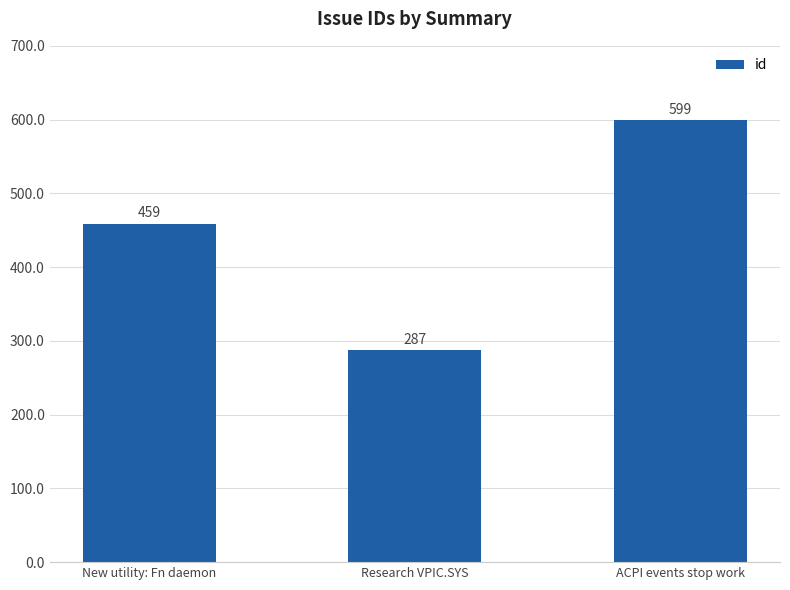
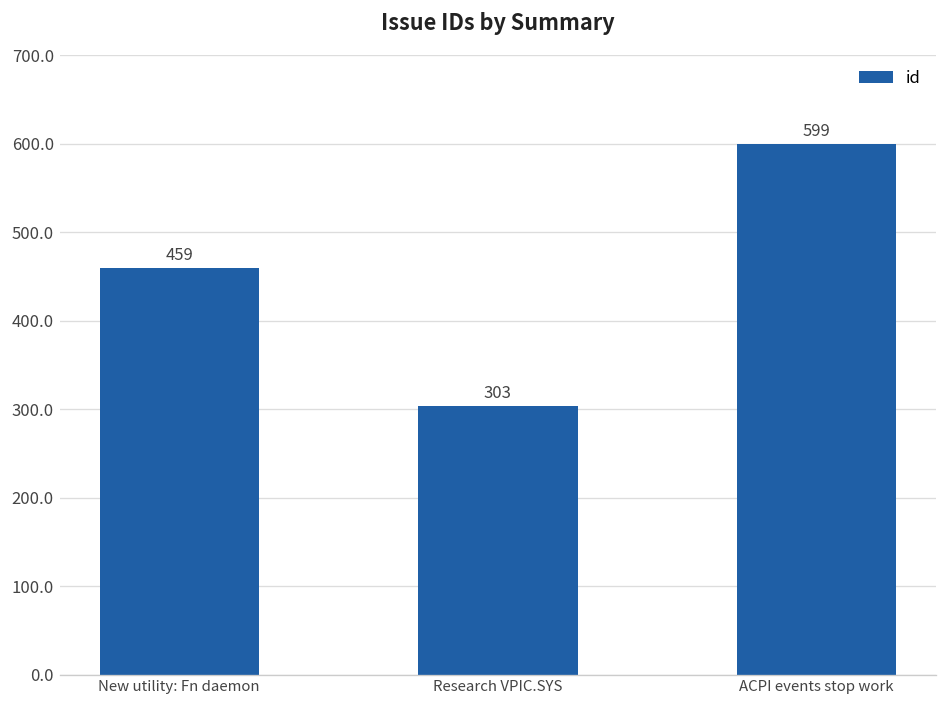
  {
    "New utility: Fn daemon": 459,
-   "Research VPIC.SYS": 287,
+   "Research VPIC.SYS": 303,
    "ACPI events stop work": 599
  }
